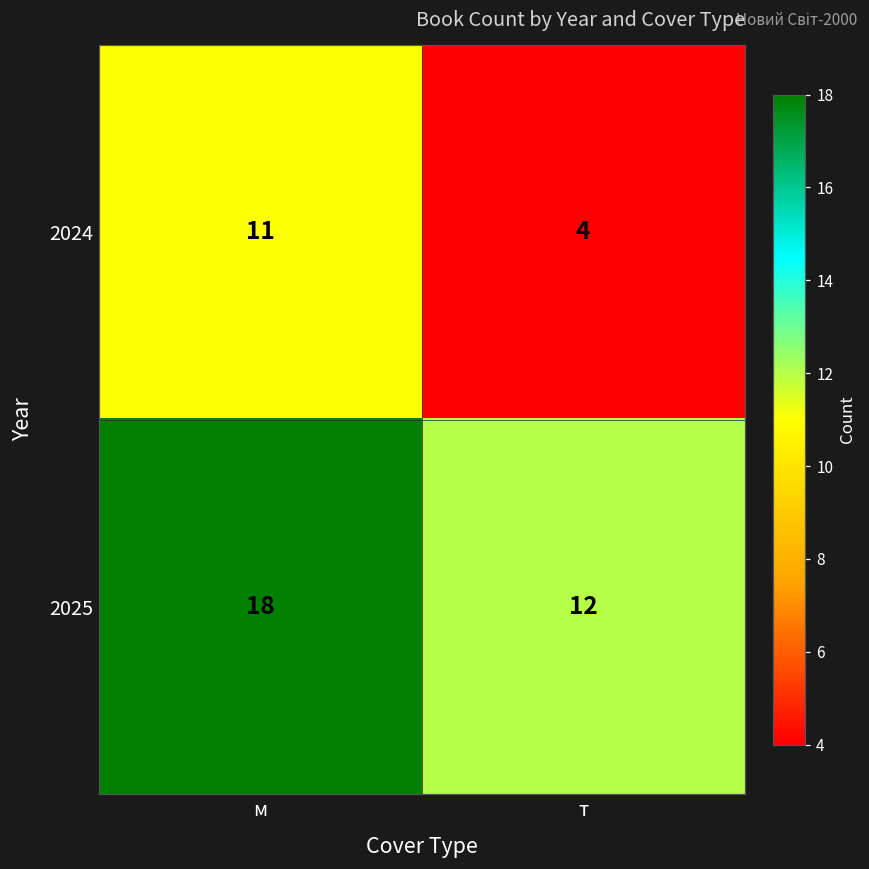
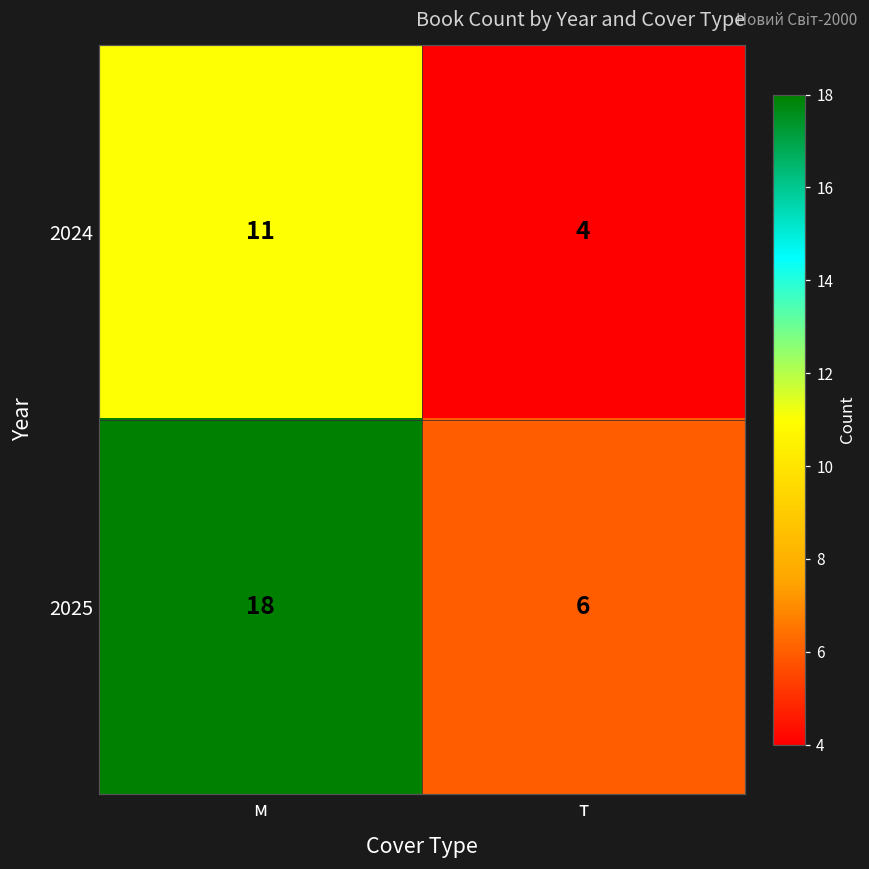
  {
    "2024": {
      "м": 11,
      "т": 4
    },
    "2025": {
      "м": 18,
-     "т": 12
+     "т": 6
    }
  }
